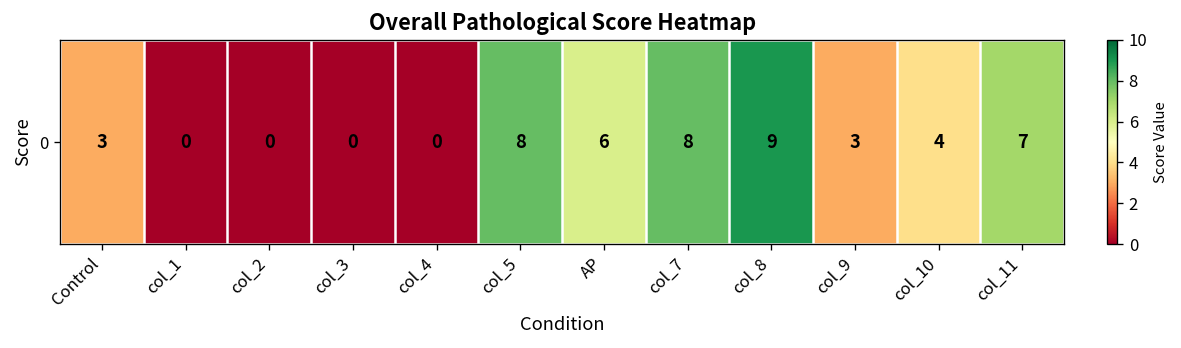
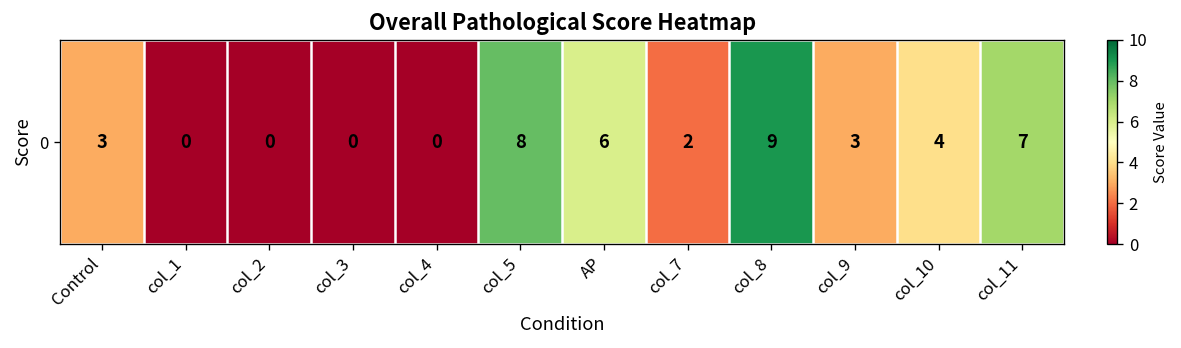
  {
    "0": {
      "Control": 3,
      "col_1": 0,
      "col_2": 0,
      "col_3": 0,
      "col_4": 0,
      "col_5": 8,
      "AP": 6,
-     "col_7": 8,
+     "col_7": 2,
      "col_8": 9,
      "col_9": 3,
      "col_10": 4,
      "col_11": 7
    }
  }
